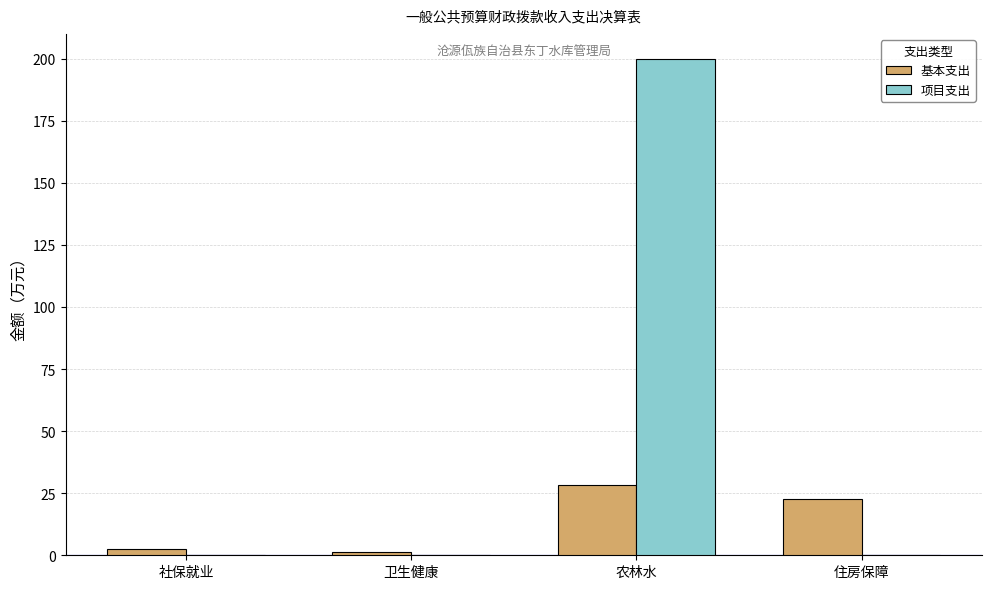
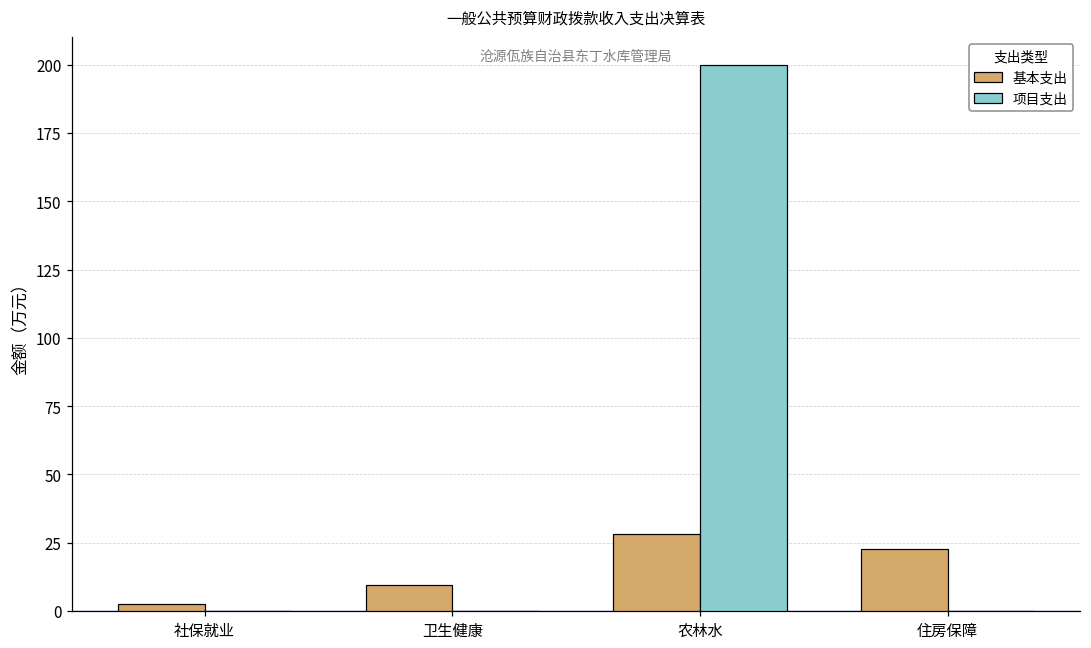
  {
    "基本支出": {
      "社保就业": 3,
-     "卫生健康": 1,
+     "卫生健康": 9,
      "农林水": 28,
      "住房保障": 22
    },
    "项目支出": {
      "社保就业": 0,
      "卫生健康": 0,
      "农林水": 200,
      "住房保障": 0
    }
  }
